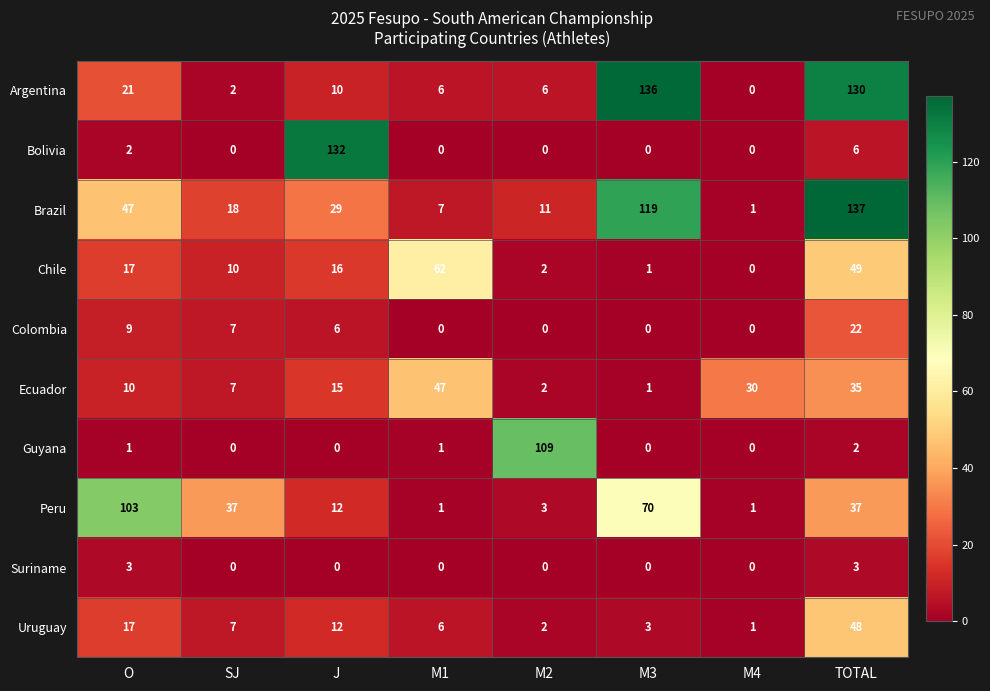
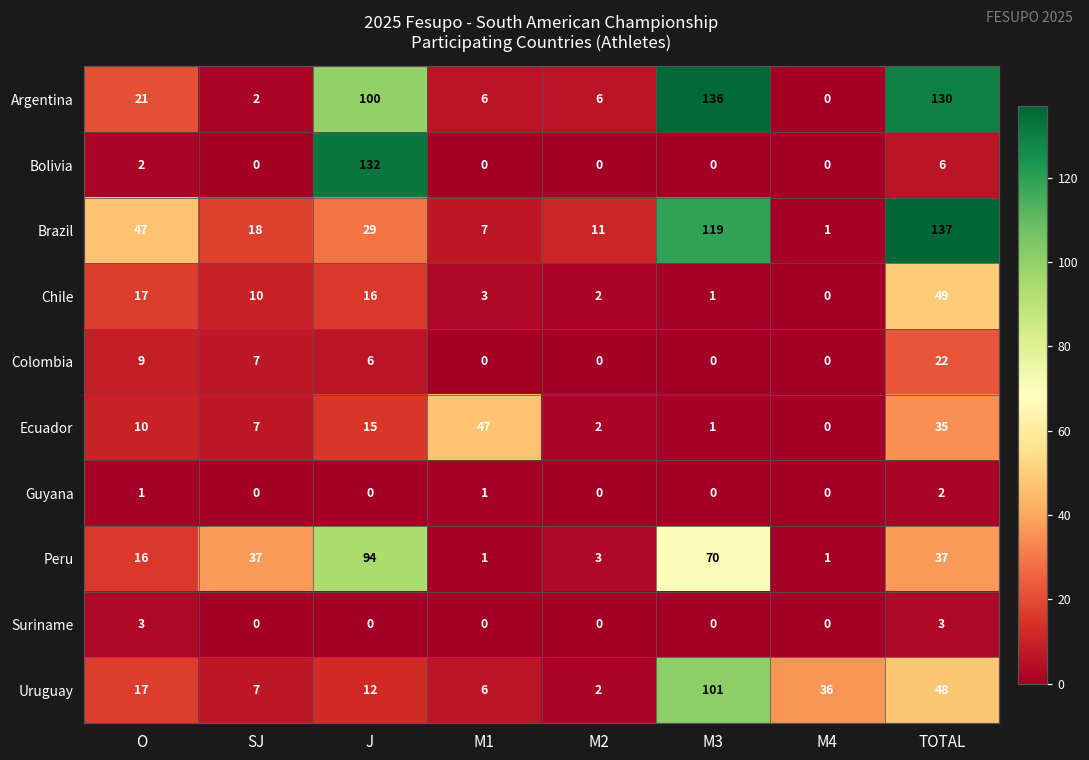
  {
    "Argentina": {
      "O": 21,
      "SJ": 2,
-     "J": 10,
+     "J": 100,
      "M1": 6,
      "M2": 6,
      "M3": 136,
      "M4": 0,
      "TOTAL": 130
    },
    "Bolivia": {
      "O": 2,
      "SJ": 0,
      "J": 132,
      "M1": 0,
      "M2": 0,
      "M3": 0,
      "M4": 0,
      "TOTAL": 6
    },
    "Brazil": {
      "O": 47,
      "SJ": 18,
      "J": 29,
      "M1": 7,
      "M2": 11,
      "M3": 119,
      "M4": 1,
      "TOTAL": 137
    },
    "Chile": {
      "O": 17,
      "SJ": 10,
      "J": 16,
-     "M1": 62,
+     "M1": 3,
      "M2": 2,
      "M3": 1,
      "M4": 0,
      "TOTAL": 49
    },
    "Colombia": {
      "O": 9,
      "SJ": 7,
      "J": 6,
      "M1": 0,
      "M2": 0,
      "M3": 0,
      "M4": 0,
      "TOTAL": 22
    },
    "Ecuador": {
      "O": 10,
      "SJ": 7,
      "J": 15,
      "M1": 47,
      "M2": 2,
      "M3": 1,
-     "M4": 30,
+     "M4": 0,
      "TOTAL": 35
    },
    "Guyana": {
      "O": 1,
      "SJ": 0,
      "J": 0,
      "M1": 1,
-     "M2": 109,
+     "M2": 0,
      "M3": 0,
      "M4": 0,
      "TOTAL": 2
    },
    "Peru": {
-     "O": 103,
+     "O": 16,
      "SJ": 37,
-     "J": 12,
+     "J": 94,
      "M1": 1,
      "M2": 3,
      "M3": 70,
      "M4": 1,
      "TOTAL": 37
    },
    "Suriname": {
      "O": 3,
      "SJ": 0,
      "J": 0,
      "M1": 0,
      "M2": 0,
      "M3": 0,
      "M4": 0,
      "TOTAL": 3
    },
    "Uruguay": {
      "O": 17,
      "SJ": 7,
      "J": 12,
      "M1": 6,
      "M2": 2,
-     "M3": 3,
-     "M4": 1,
+     "M3": 101,
+     "M4": 36,
      "TOTAL": 48
    }
  }
